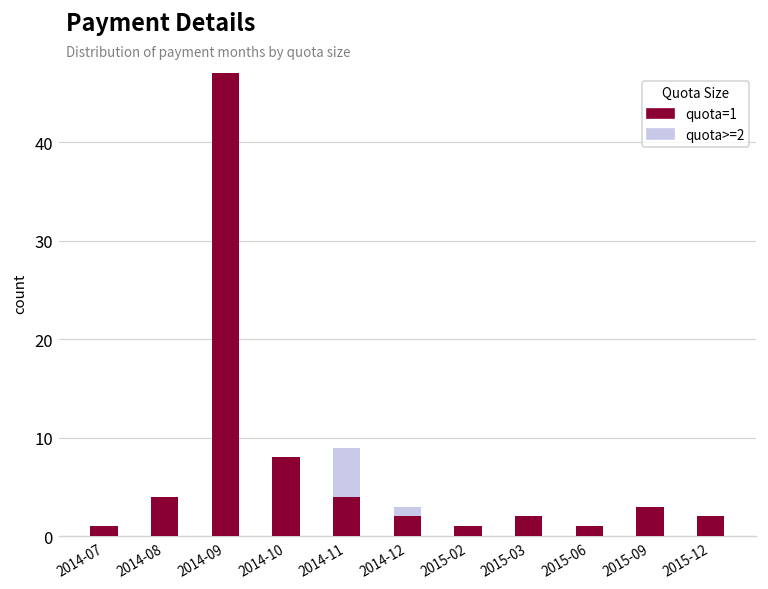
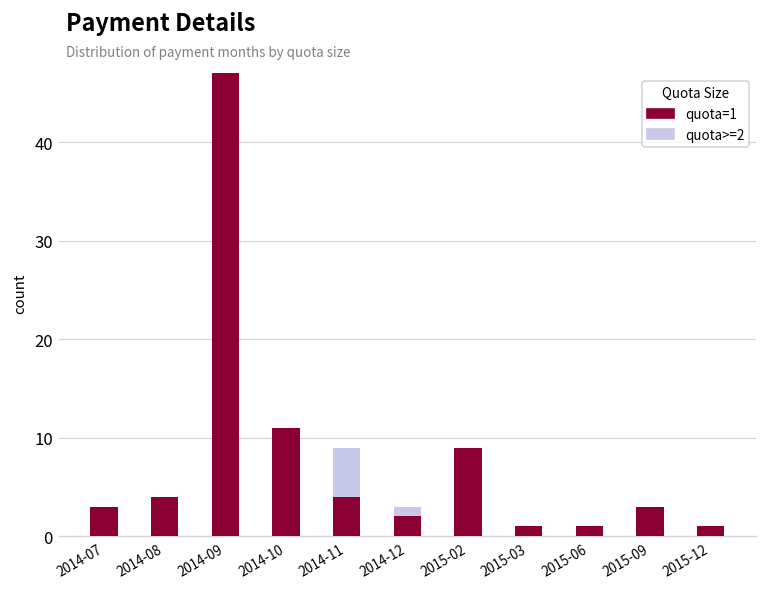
  {
    "quota=1": {
-     "2014-07": 1,
+     "2014-07": 3,
      "2014-08": 4,
      "2014-09": 47,
-     "2014-10": 8,
-     "2015-02": 1,
-     "2015-03": 2,
+     "2014-10": 11,
+     "2015-02": 9,
+     "2015-03": 1,
      "2015-06": 1,
      "2015-09": 3,
-     "2015-12": 2
+     "2015-12": 1
    },
    "quota>=2": {
      "2014-07": 0,
      "2014-11": 9,
      "2014-12": 3,
      "2015-02": 0,
      "2015-03": 0,
      "2015-06": 0,
      "2015-09": 0,
      "2015-12": 0
    }
  }
